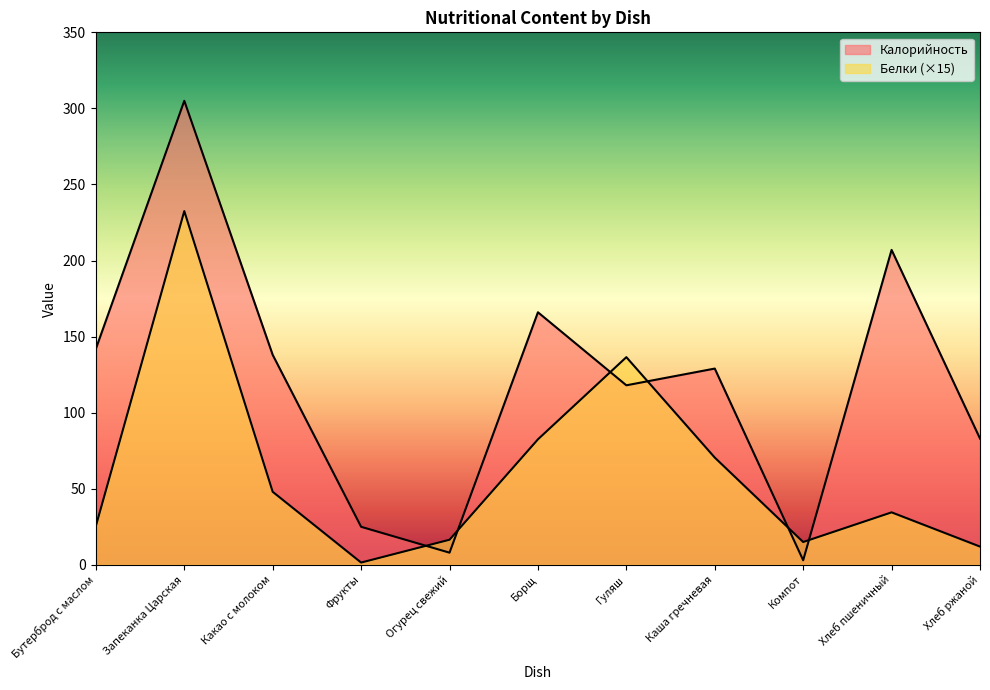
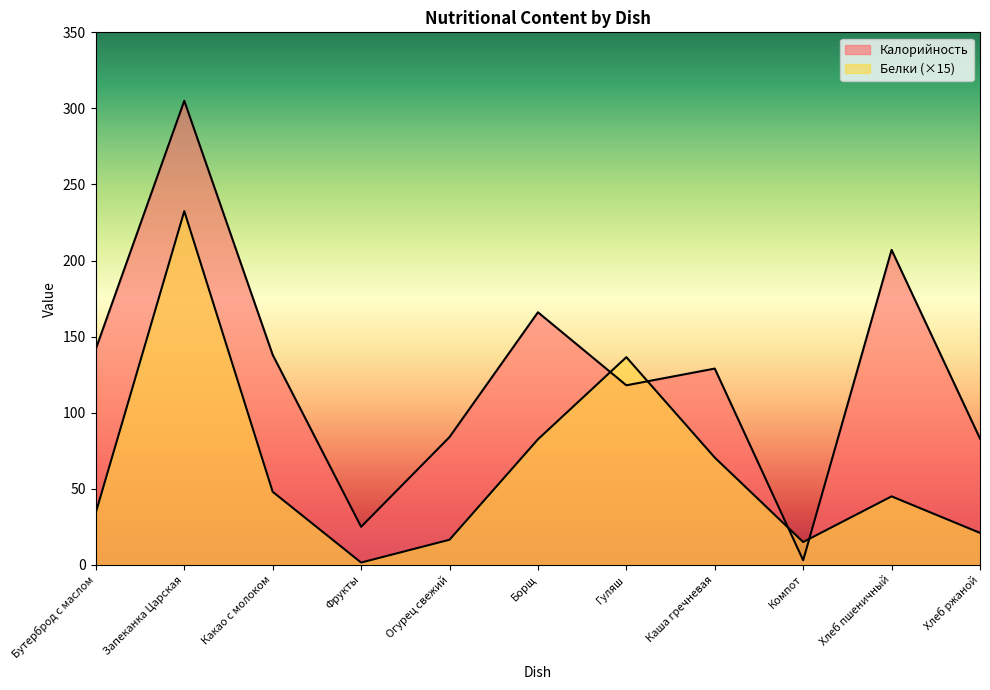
  {
    "Калорийность": {
      "Бутерброд с маслом": 142,
      "Запеканка Царская": 305,
      "Какао с молоком": 138,
      "Фрукты": 25,
-     "Огурец свежий": 8,
+     "Огурец свежий": 84,
      "Борщ": 166,
      "Гуляш": 118,
      "Каша гречневая": 129,
      "Компот": 3,
      "Хлеб пшеничный": 207,
      "Хлеб ржаной": 83
    },
    "Белки (×15)": {
-     "Бутерброд с маслом": 26,
+     "Бутерброд с маслом": 35,
      "Запеканка Царская": 233,
      "Какао с молоком": 48,
      "Фрукты": 2,
      "Огурец свежий": 17,
      "Борщ": 83,
      "Гуляш": 137,
      "Каша гречневая": 71,
      "Компот": 15,
-     "Хлеб пшеничный": 35,
-     "Хлеб ржаной": 12
+     "Хлеб пшеничный": 45,
+     "Хлеб ржаной": 21
    }
  }
